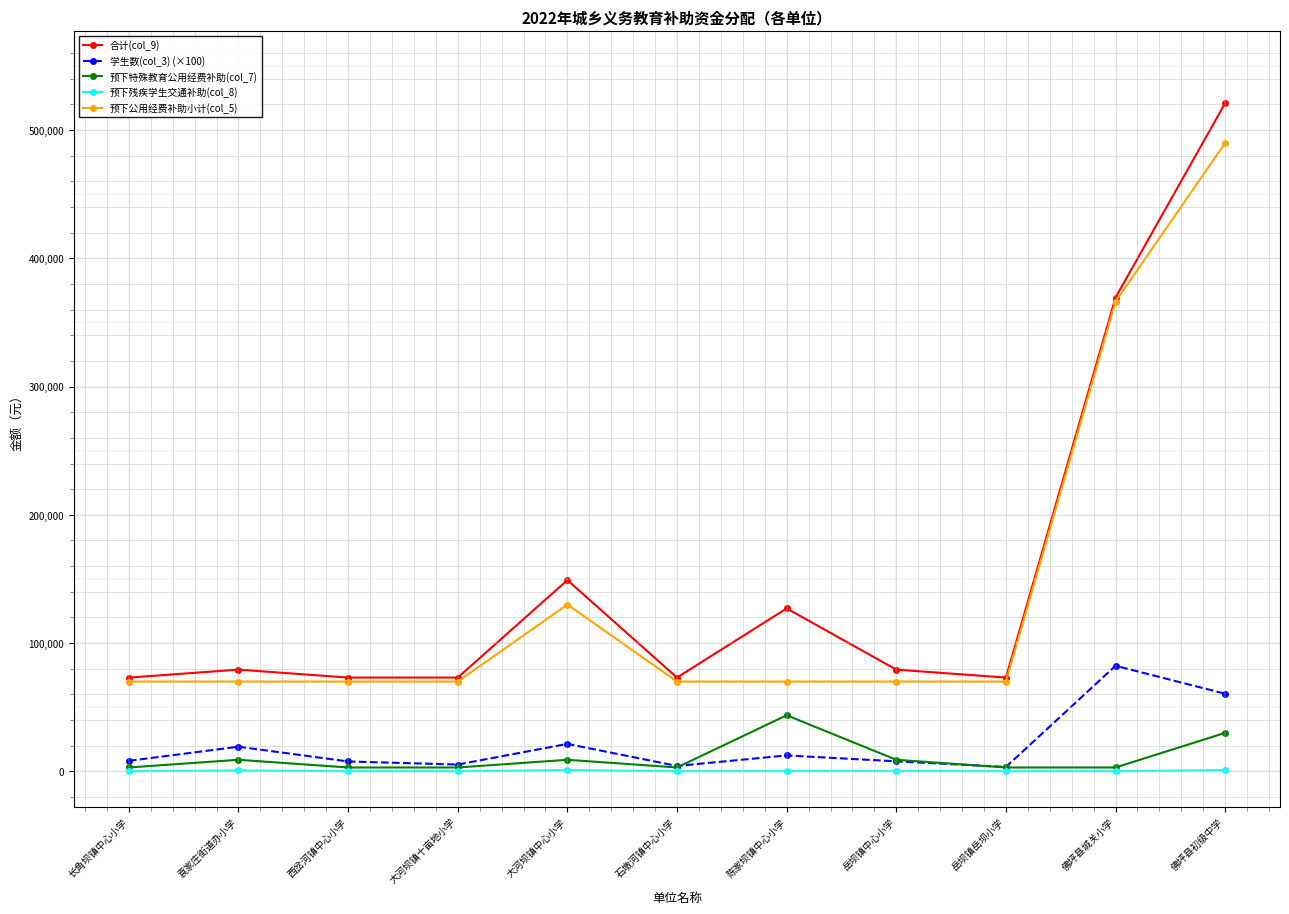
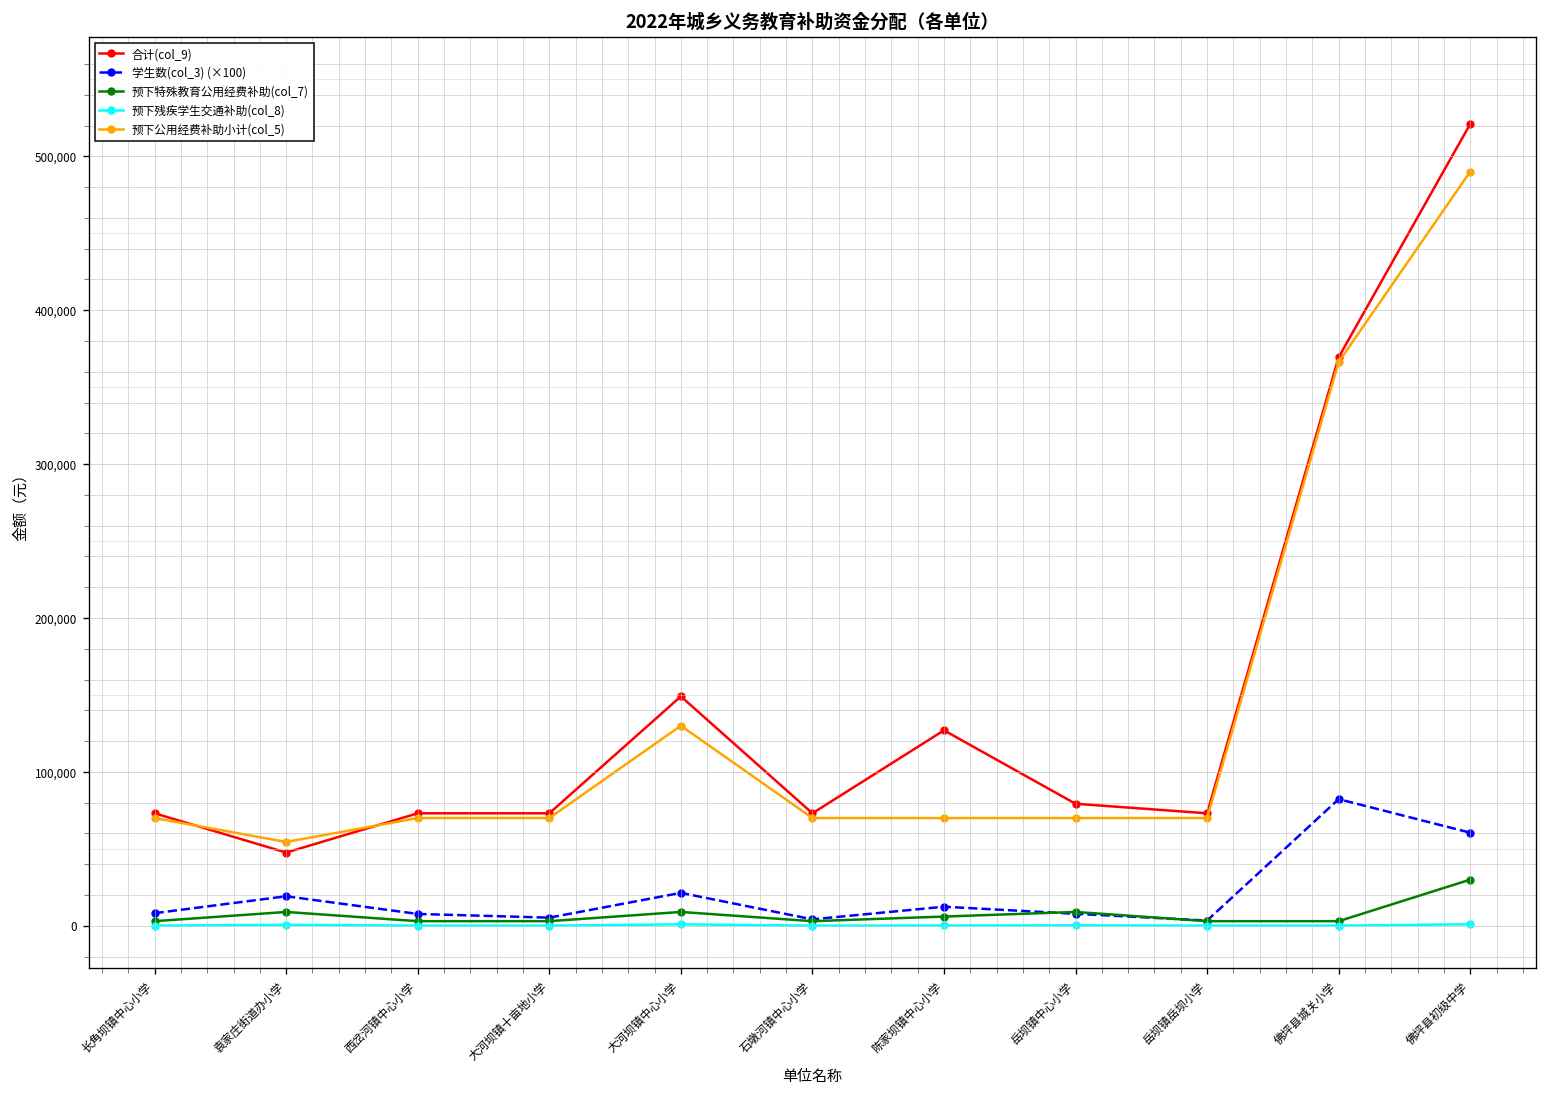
  {
    "合计(col_9)": {
      "长角坝镇中心小学": "73,000",
-     "袁家庄街道办小学": "79,000",
+     "袁家庄街道办小学": "48,000",
      "西岔河镇中心小学": "73,000",
      "大河坝镇十亩地小学": "73,000",
      "大河坝镇中心小学": "149,000",
      "石墩河镇中心小学": "73,000",
      "陈家坝镇中心小学": "127,000",
      "岳坝镇中心小学": "79,000",
      "岳坝镇岳坝小学": "73,000",
      "佛坪县城关小学": "369,000",
      "佛坪县初级中学": "521,000"
    },
    "学生数(col_3) (×100)": {
      "长角坝镇中心小学": "8,000",
      "袁家庄街道办小学": "19,000",
      "西岔河镇中心小学": "8,000",
      "大河坝镇十亩地小学": "5,000",
      "大河坝镇中心小学": "21,000",
      "陈家坝镇中心小学": "12,000",
      "佛坪县城关小学": "82,000",
      "佛坪县初级中学": "61,000"
    },
    "预下特殊教育公用经费补助(col_7)": {
      "长角坝镇中心小学": "3,000",
      "袁家庄街道办小学": "9,000",
      "西岔河镇中心小学": "3,000",
      "大河坝镇十亩地小学": "3,000",
      "大河坝镇中心小学": "9,000",
-     "陈家坝镇中心小学": "44,000",
+     "陈家坝镇中心小学": "6,000",
      "佛坪县城关小学": "3,000",
      "佛坪县初级中学": "30,000"
    },
    "预下残疾学生交通补助(col_8)": {
      "长角坝镇中心小学": "0",
      "袁家庄街道办小学": "1,000",
      "西岔河镇中心小学": "0",
      "大河坝镇十亩地小学": "0",
      "大河坝镇中心小学": "1,000",
      "石墩河镇中心小学": "0",
      "陈家坝镇中心小学": "0",
      "岳坝镇中心小学": "0",
      "岳坝镇岳坝小学": "0",
      "佛坪县城关小学": "0",
      "佛坪县初级中学": "1,000"
    },
    "预下公用经费补助小计(col_5)": {
      "长角坝镇中心小学": "70,000",
-     "袁家庄街道办小学": "70,000",
+     "袁家庄街道办小学": "54,000",
      "西岔河镇中心小学": "70,000",
      "大河坝镇十亩地小学": "70,000",
      "大河坝镇中心小学": "130,000",
      "石墩河镇中心小学": "70,000",
      "陈家坝镇中心小学": "70,000",
      "岳坝镇中心小学": "70,000",
      "岳坝镇岳坝小学": "70,000",
      "佛坪县城关小学": "366,000",
      "佛坪县初级中学": "490,000"
    }
  }
